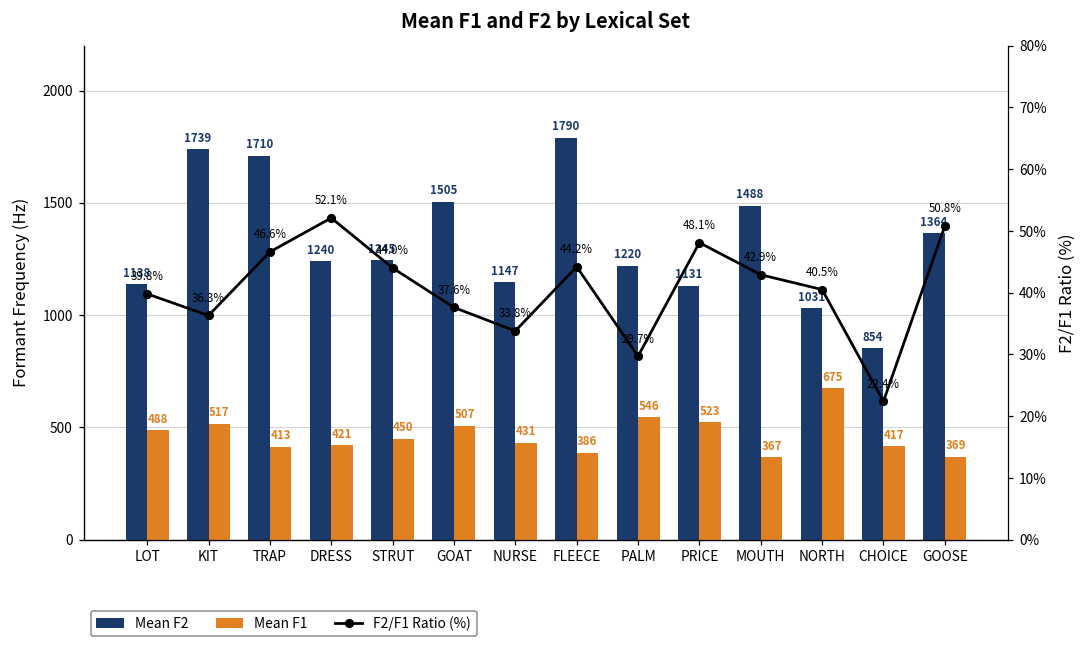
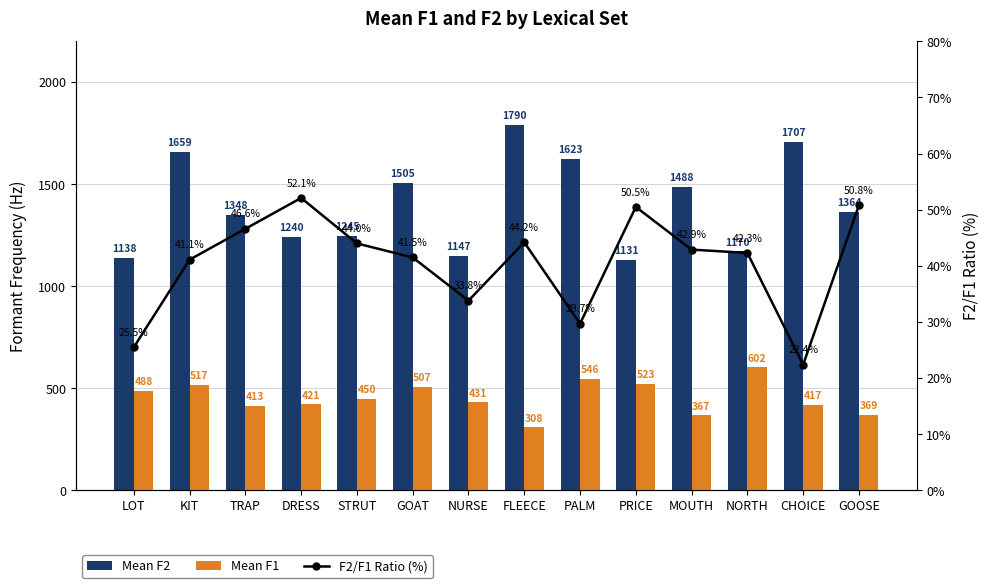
  {
    "Mean F2": {
      "LOT": "1138",
-     "KIT": "1739",
-     "TRAP": "1710",
+     "KIT": "1659",
+     "TRAP": "1348",
      "DRESS": "1240",
      "GOAT": "1505",
      "NURSE": "1147",
      "FLEECE": "1790",
-     "PALM": "1220",
+     "PALM": "1623",
      "PRICE": "1131",
      "MOUTH": "1488",
-     "NORTH": "1031",
-     "CHOICE": "854"
+     "NORTH": "1170",
+     "CHOICE": "1707"
    },
    "Mean F1": {
      "LOT": "488",
      "KIT": "517",
      "TRAP": "413",
      "DRESS": "421",
      "STRUT": "450",
      "GOAT": "507",
      "NURSE": "431",
-     "FLEECE": "386",
+     "FLEECE": "308",
      "PALM": "546",
      "PRICE": "523",
      "MOUTH": "367",
-     "NORTH": "675",
+     "NORTH": "602",
      "CHOICE": "417",
      "GOOSE": "369"
    },
    "F2/F1 Ratio (%)": {
-     "LOT": "39.8%",
-     "KIT": "36.3%",
+     "LOT": "25.5%",
+     "KIT": "41.1%",
      "TRAP": "46.6%",
      "DRESS": "52.1%",
-     "GOAT": "37.6%",
+     "GOAT": "41.5%",
      "NURSE": "33.8%",
      "FLEECE": "44.2%",
      "PALM": "29.7%",
-     "PRICE": "48.1%",
+     "PRICE": "50.5%",
      "MOUTH": "42.9%",
-     "NORTH": "40.5%",
+     "NORTH": "42.3%",
      "CHOICE": "22.4%",
      "GOOSE": "50.8%"
    }
  }
